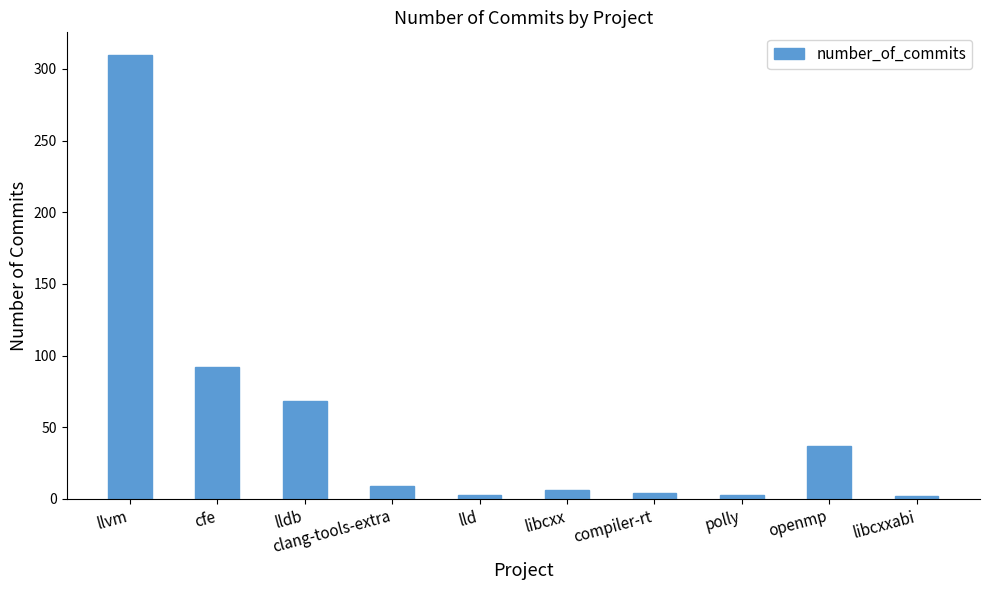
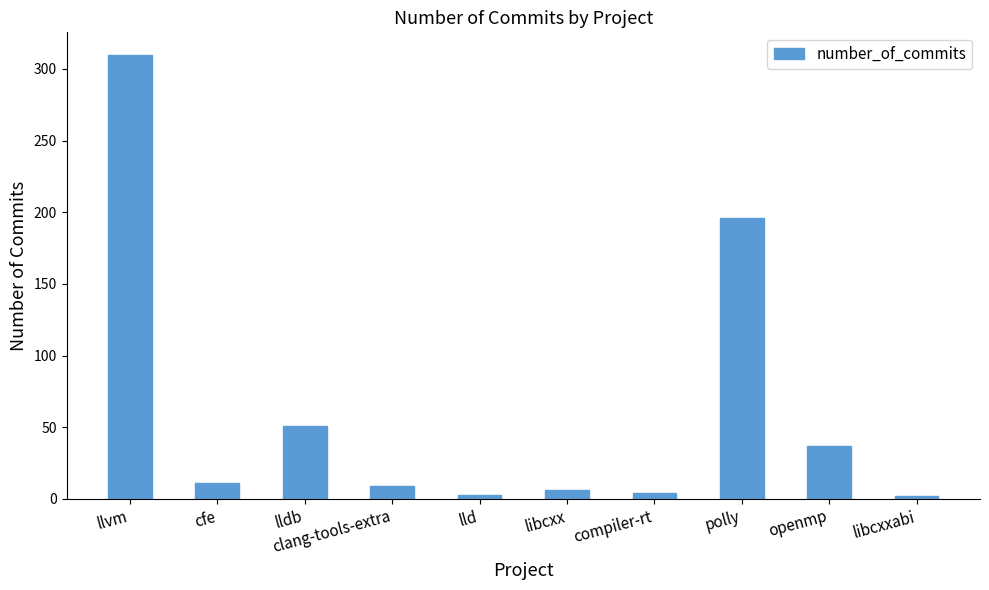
  {
    "llvm": 310,
-   "cfe": 92,
-   "lldb": 68,
+   "cfe": 11,
+   "lldb": 51,
    "clang-tools-extra": 9,
    "lld": 3,
    "libcxx": 6,
    "compiler-rt": 4,
-   "polly": 3,
+   "polly": 196,
    "openmp": 37,
    "libcxxabi": 2
  }
